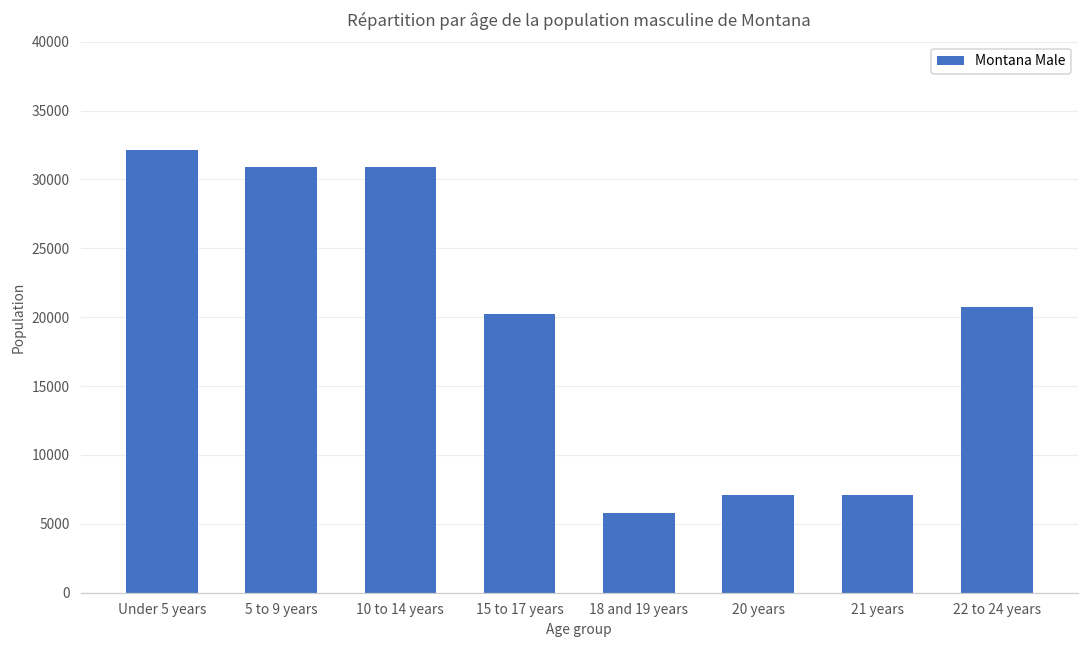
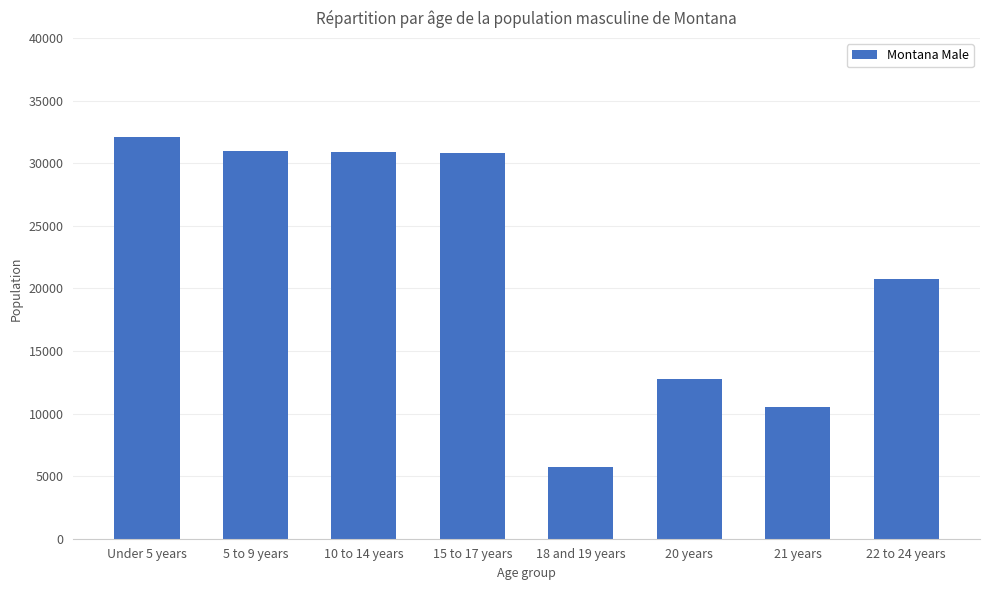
  {
    "Under 5 years": 32100,
    "5 to 9 years": 30900,
    "10 to 14 years": 30900,
-   "15 to 17 years": 20200,
+   "15 to 17 years": 30800,
    "18 and 19 years": 5800,
-   "20 years": 7100,
-   "21 years": 7100,
+   "20 years": 12800,
+   "21 years": 10600,
    "22 to 24 years": 20700
  }
